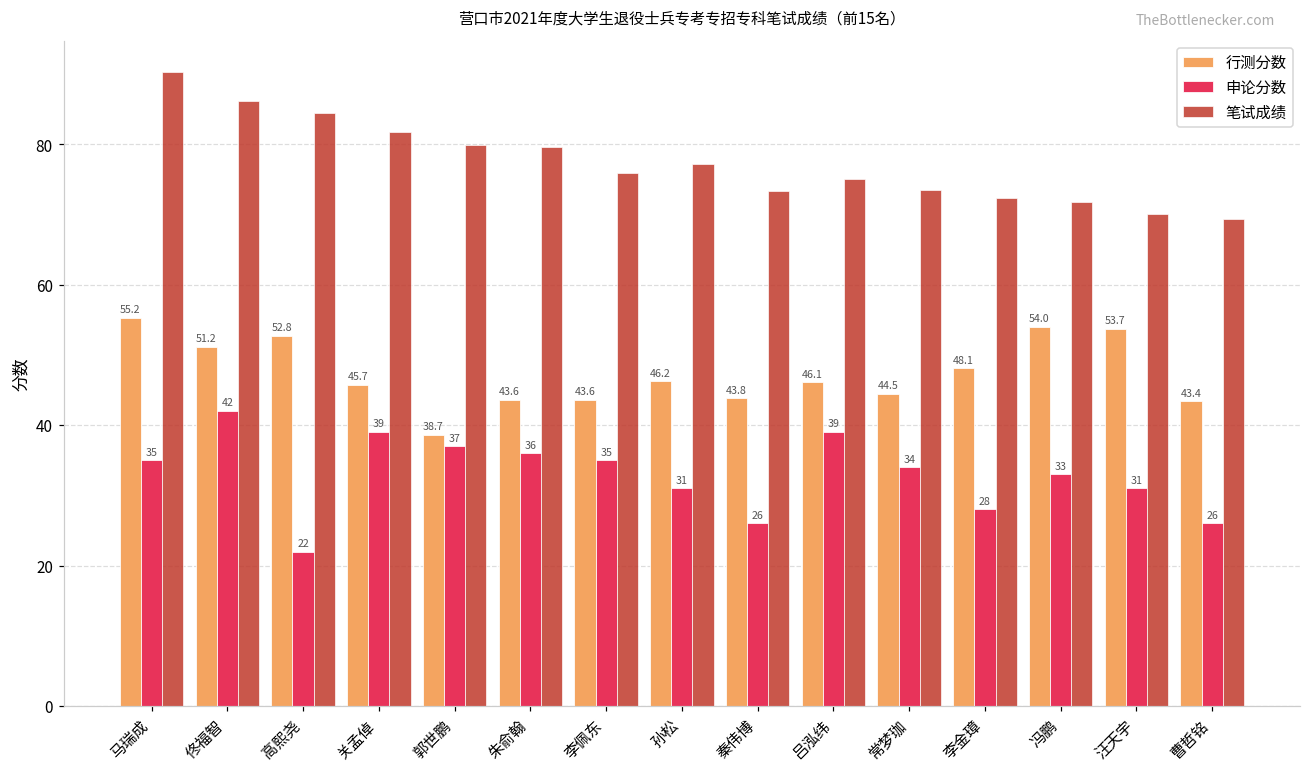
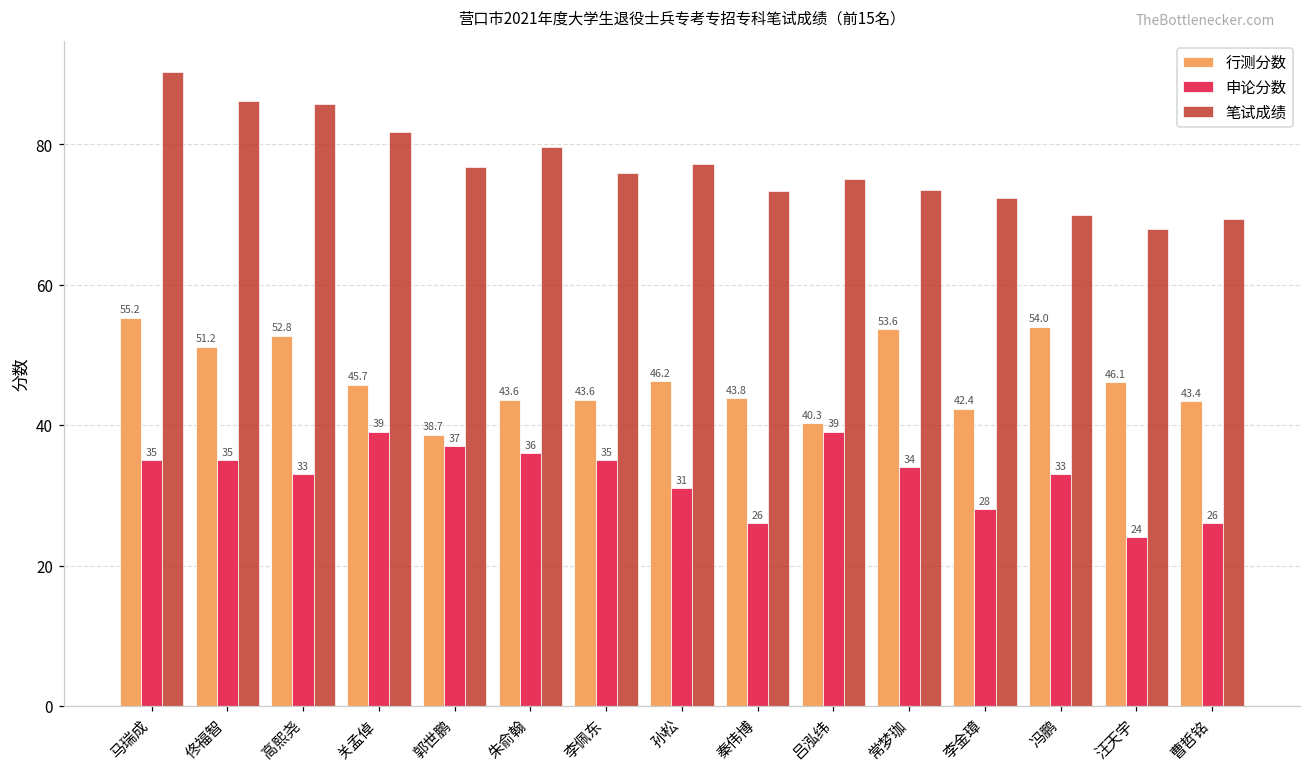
  {
    "行测分数": {
      "马瑞成": 55.2,
      "佟福智": 51.2,
      "高熙尧": 52.8,
      "关孟倬": 45.7,
      "郭世鹏": 38.7,
      "朱俞翰": 43.6,
      "李佩东": 43.6,
      "孙松": 46.2,
      "秦伟博": 43.8,
-     "吕泓纬": 46.1,
-     "常梦珈": 44.5,
-     "李金璋": 48.1,
+     "吕泓纬": 40.3,
+     "常梦珈": 53.6,
+     "李金璋": 42.4,
      "冯鹏": 54.0,
-     "汪天宇": 53.7,
+     "汪天宇": 46.1,
      "曹哲铭": 43.4
    },
    "申论分数": {
      "马瑞成": 35,
-     "佟福智": 42,
-     "高熙尧": 22,
+     "佟福智": 35,
+     "高熙尧": 33,
      "关孟倬": 39,
      "郭世鹏": 37,
      "朱俞翰": 36,
      "李佩东": 35,
      "孙松": 31,
      "秦伟博": 26,
      "吕泓纬": 39,
      "常梦珈": 34,
      "李金璋": 28,
      "冯鹏": 33,
-     "汪天宇": 31,
+     "汪天宇": 24,
      "曹哲铭": 26
    },
    "笔试成绩": {
      "马瑞成": 90,
      "佟福智": 86,
-     "高熙尧": 84,
+     "高熙尧": 86,
      "关孟倬": 82,
-     "郭世鹏": 80,
+     "郭世鹏": 77,
      "朱俞翰": 80,
      "李佩东": 76,
      "孙松": 77,
      "秦伟博": 73,
      "吕泓纬": 75,
      "常梦珈": 73,
      "李金璋": 72,
-     "冯鹏": 72,
-     "汪天宇": 70,
+     "冯鹏": 70,
+     "汪天宇": 68,
      "曹哲铭": 69
    }
  }
